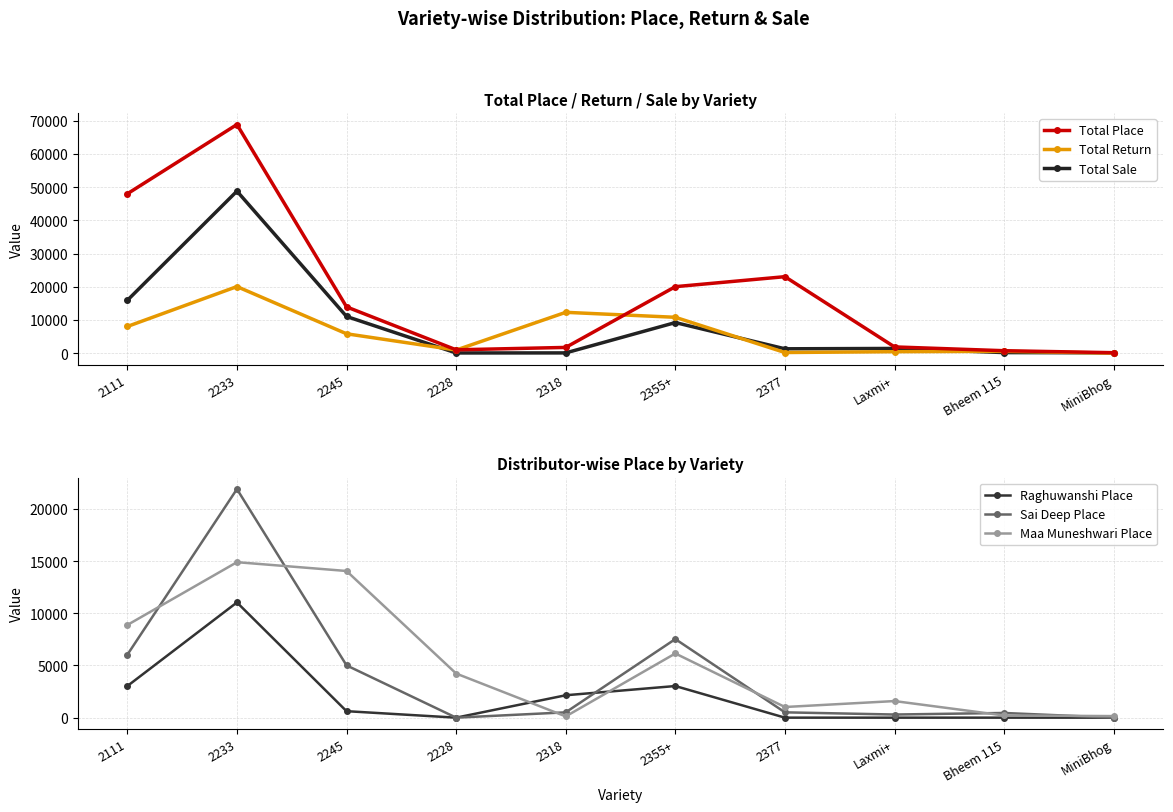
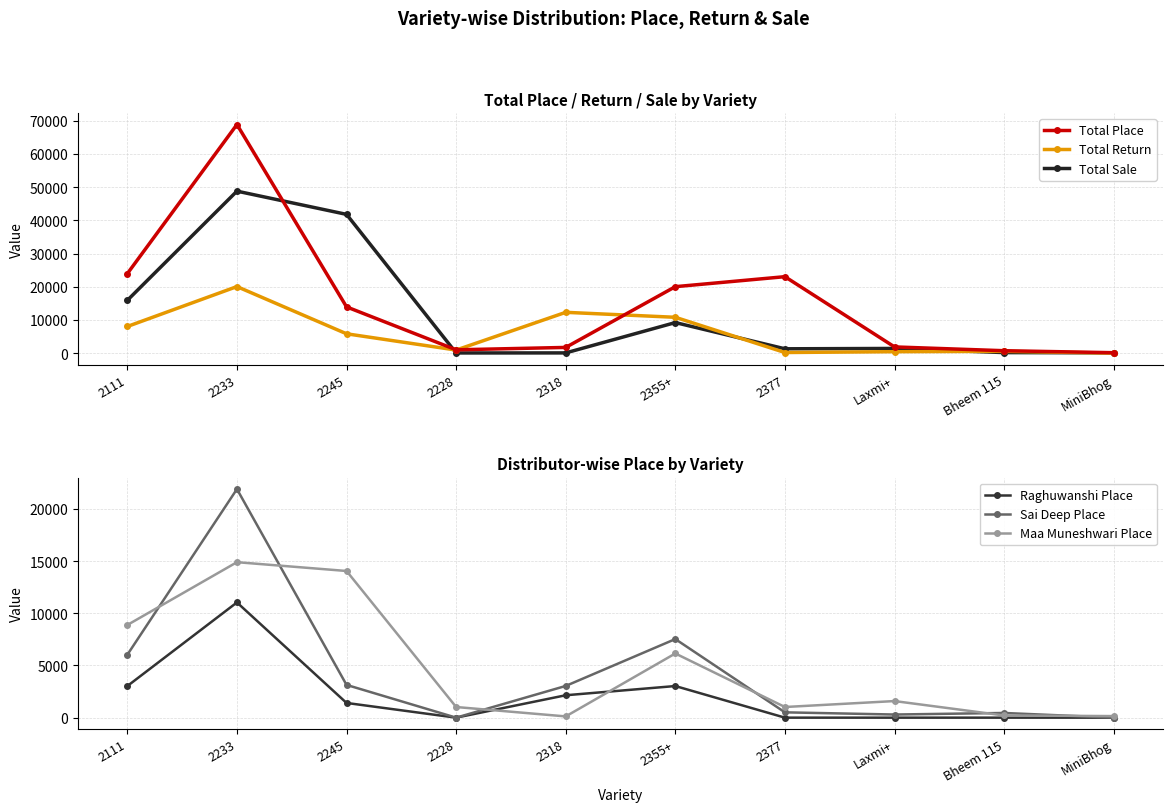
  {
    "Total Place / Return / Sale by Variety": {
      "Total Place": {
-       "2111": 48000,
+       "2111": 24000,
        "2233": 69000,
        "2245": 14000,
        "2318": 2000,
        "2355+": 20000,
        "2377": 23000
      },
      "Total Return": {
        "2111": 8000,
        "2233": 20000,
        "2245": 6000,
        "2318": 12000,
        "2355+": 11000,
        "2377": 0,
        "Laxmi+": 0
      },
      "Total Sale": {
        "2111": 16000,
        "2233": 49000,
-       "2245": 11000,
+       "2245": 42000,
        "2228": 0,
        "2318": 0,
        "2355+": 9000,
        "2377": 1000
      }
    },
    "Distributor-wise Place by Variety": {
      "Raghuwanshi Place": {
        "2111": 3000,
        "2233": 11000,
-       "2245": 600,
+       "2245": 1400,
        "2318": 2100,
        "2355+": 3000,
        "2377": 0,
        "Laxmi+": 0
      },
      "Sai Deep Place": {
        "2111": 6000,
        "2233": 21900,
-       "2245": 5000,
-       "2318": 500,
+       "2245": 3100,
+       "2318": 3000,
        "2355+": 7500,
        "2377": 500,
        "Laxmi+": 300
      },
      "Maa Muneshwari Place": {
        "2111": 8900,
        "2233": 14900,
        "2245": 14100,
-       "2228": 4200,
+       "2228": 1000,
        "2318": 100,
        "2355+": 6200,
        "2377": 1000,
        "Laxmi+": 1600
      }
    }
  }
